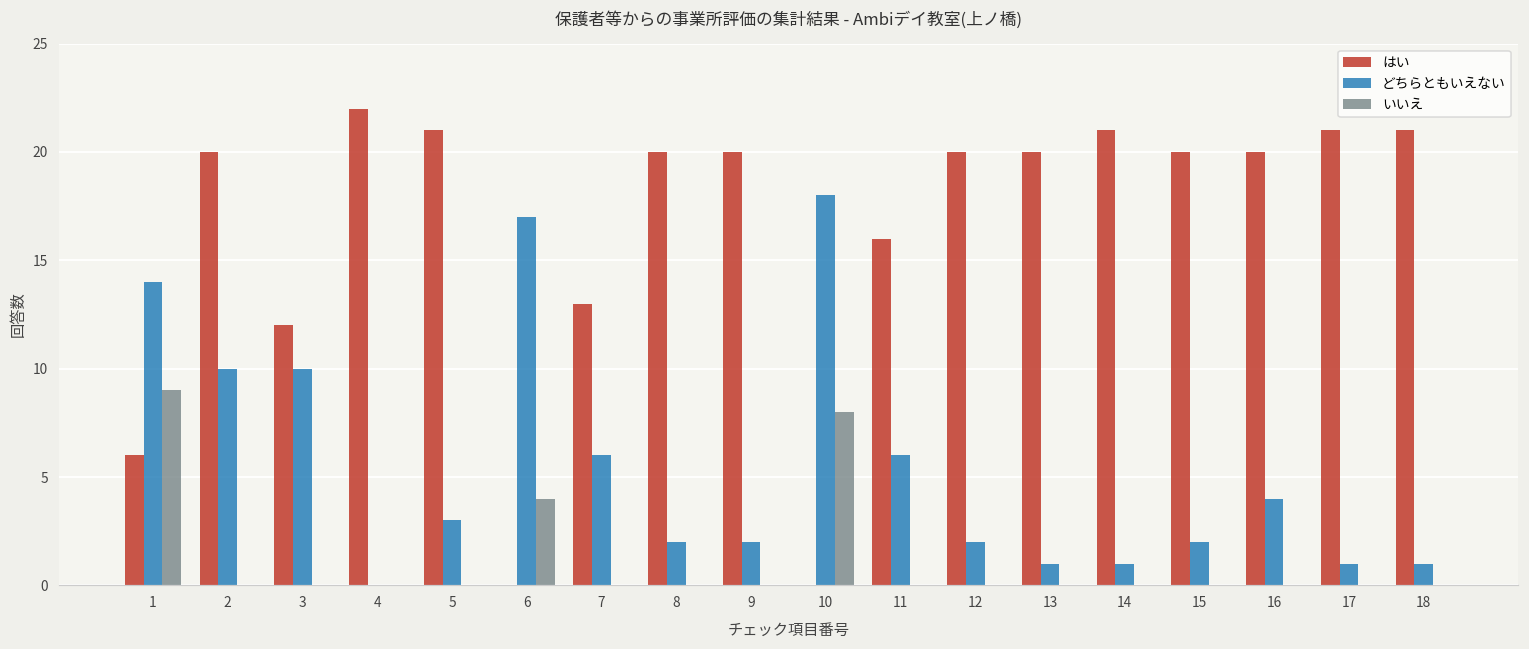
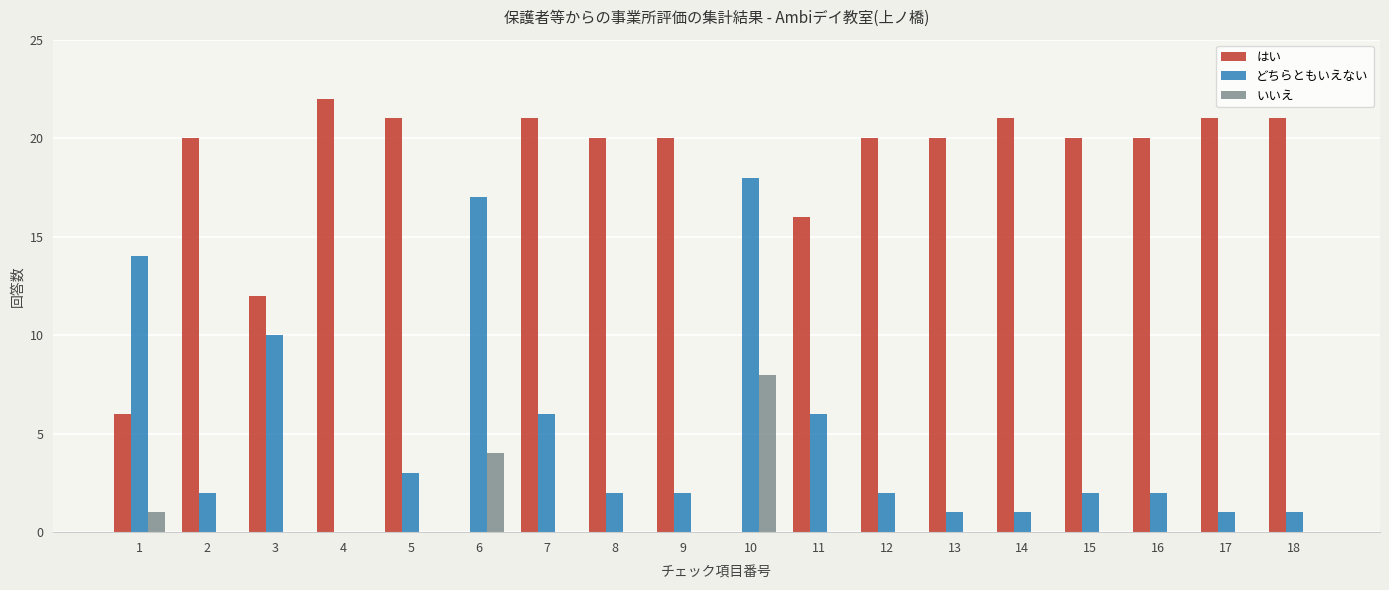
  {
    "はい": {
      "1": 6,
      "2": 20,
      "3": 12,
      "4": 22,
      "5": 21,
      "6": 0,
-     "7": 13,
+     "7": 21,
      "8": 20,
      "9": 20,
      "10": 0,
      "11": 16,
      "12": 20,
      "13": 20,
      "14": 21,
      "15": 20,
      "16": 20,
      "17": 21,
      "18": 21
    },
    "どちらともいえない": {
      "1": 14,
-     "2": 10,
+     "2": 2,
      "3": 10,
      "4": 0,
      "5": 3,
      "6": 17,
      "7": 6,
      "8": 2,
      "9": 2,
      "10": 18,
      "11": 6,
      "12": 2,
      "13": 1,
      "14": 1,
      "15": 2,
-     "16": 4,
+     "16": 2,
      "17": 1,
      "18": 1
    },
    "いいえ": {
-     "1": 9,
+     "1": 1,
      "2": 0,
      "3": 0,
      "4": 0,
      "5": 0,
      "6": 4,
      "7": 0,
      "8": 0,
      "9": 0,
      "10": 8,
      "11": 0,
      "12": 0,
      "13": 0,
      "14": 0,
      "15": 0,
      "16": 0,
      "17": 0,
      "18": 0
    }
  }
